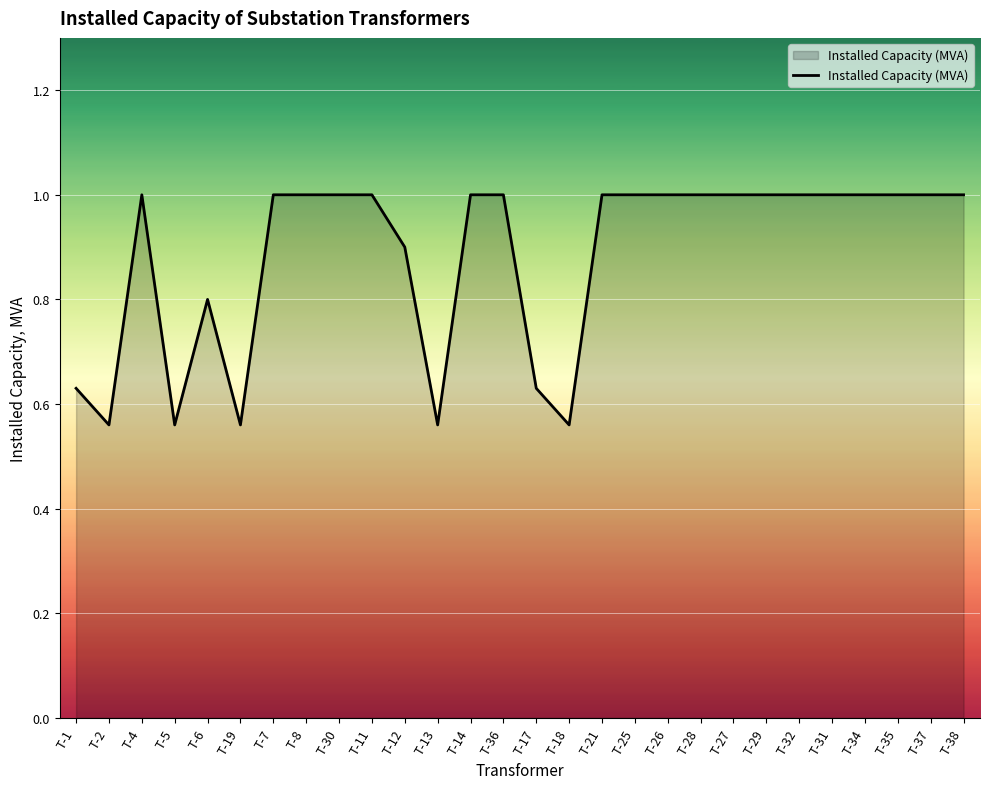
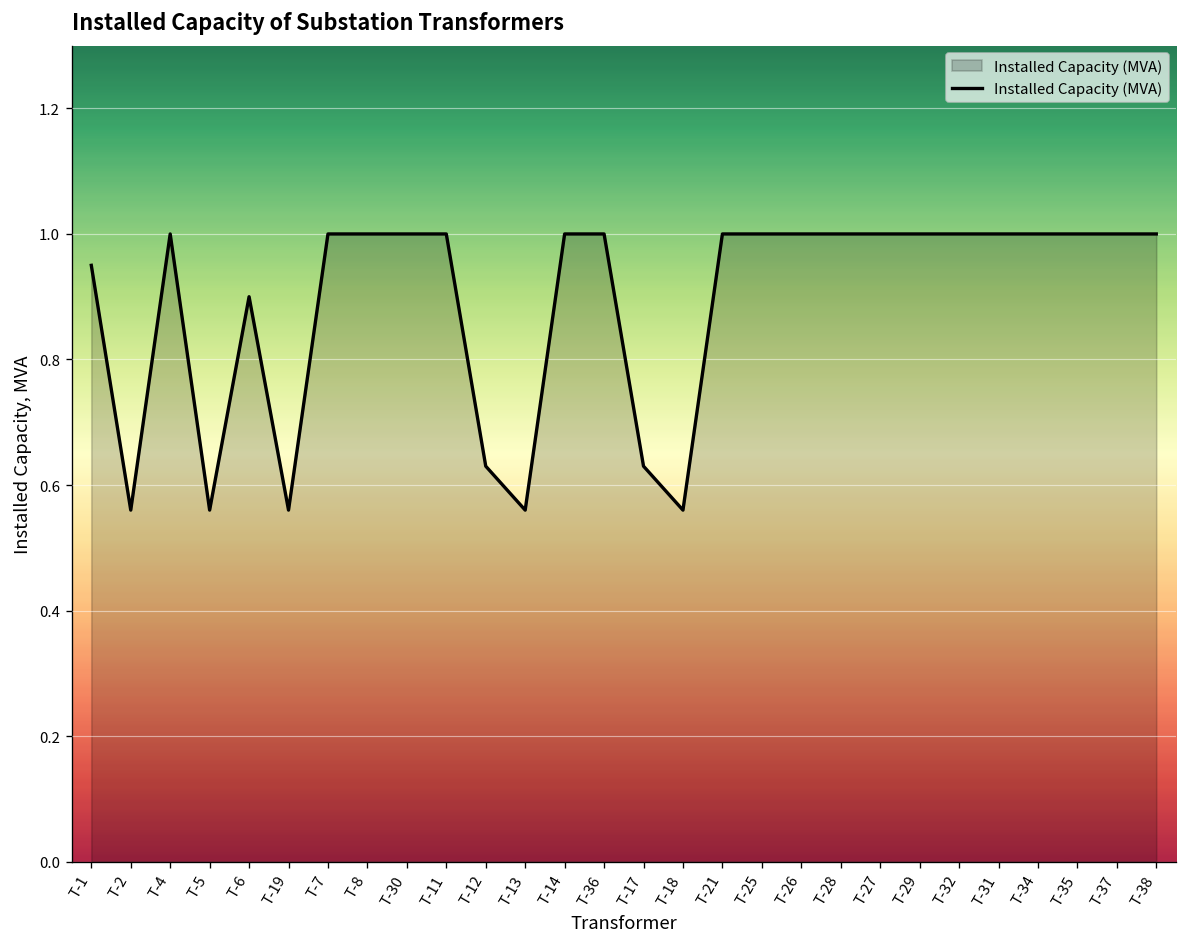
  {
-   "Т-1": 0.63,
+   "Т-1": 0.95,
    "Т-2": 0.56,
    "Т-4": 1.00,
    "Т-5": 0.56,
-   "Т-6": 0.8,
+   "Т-6": 0.9,
    "Т-19": 0.56,
    "Т-7": 1.00,
    "Т-8": 1.00,
    "Т-30": 1.00,
    "Т-11": 1.00,
-   "Т-12": 0.90,
+   "Т-12": 0.63,
    "Т-13": 0.56,
    "Т-14": 1.00,
    "Т-36": 1.00,
    "Т-17": 0.63,
    "Т-18": 0.56,
    "Т-21": 1.00,
    "Т-25": 1.00,
    "Т-26": 1.00,
    "Т-28": 1.00,
    "Т-27": 1.00,
    "Т-29": 1.00,
    "Т-32": 1.00,
    "Т-31": 1.00,
    "Т-34": 1.00,
    "Т-35": 1.00,
    "Т-37": 1.00,
    "Т-38": 1.00
  }
